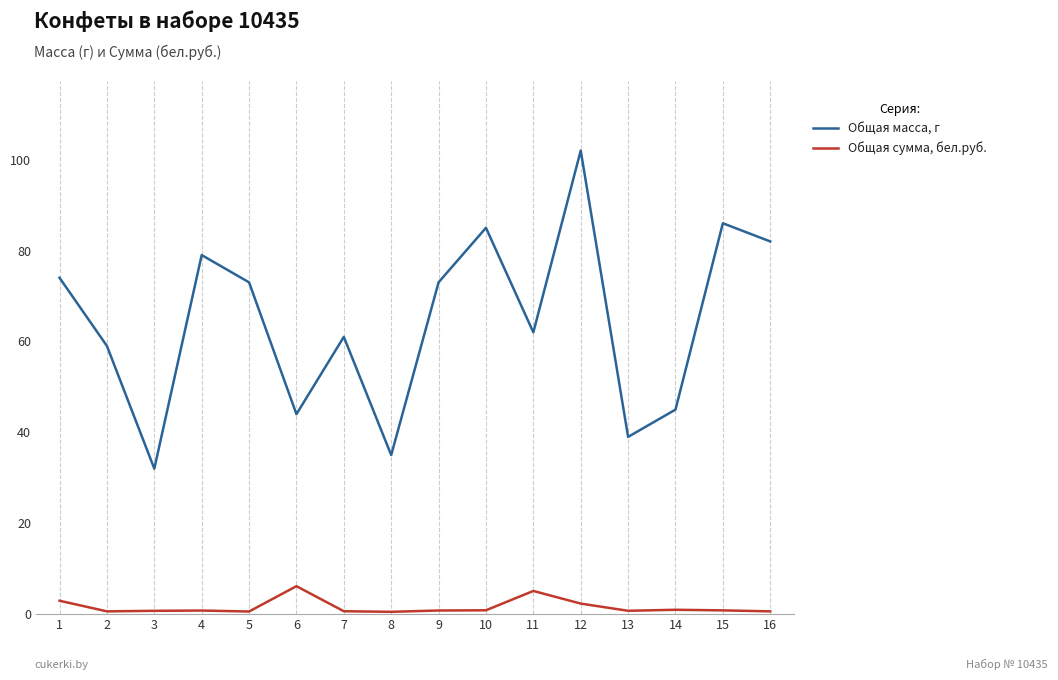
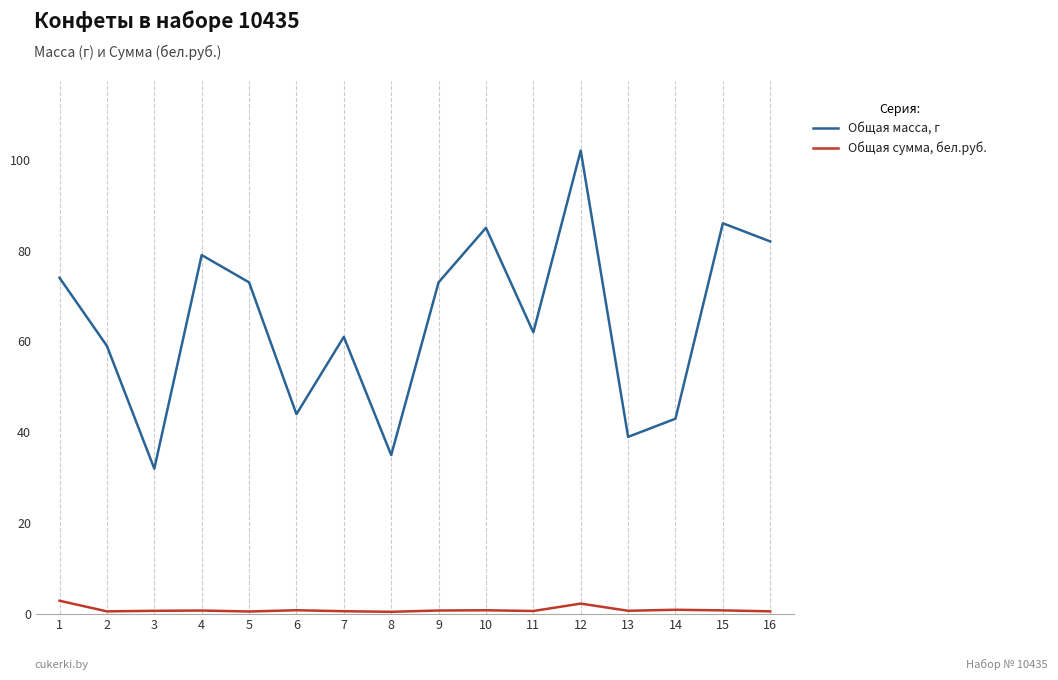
  {
    "Общая масса, г": {
      "1": 74,
      "2": 59,
      "3": 32,
      "4": 79,
      "5": 73,
      "6": 44,
      "7": 61,
      "8": 35,
      "9": 73,
      "10": 85,
      "11": 62,
      "12": 102,
      "13": 39,
-     "14": 45,
+     "14": 43,
      "15": 86,
      "16": 82
    },
    "Общая сумма, бел.руб.": {
      "1": 3,
      "2": 1,
      "3": 1,
      "4": 1,
      "5": 1,
-     "6": 6,
+     "6": 1,
      "7": 1,
      "8": 1,
      "9": 1,
      "10": 1,
-     "11": 5,
+     "11": 1,
      "12": 2,
      "13": 1,
      "14": 1,
      "15": 1,
      "16": 1
    }
  }
